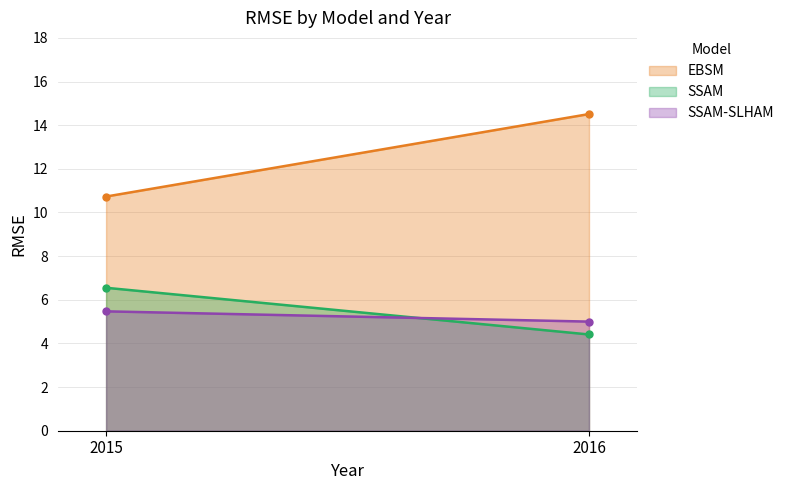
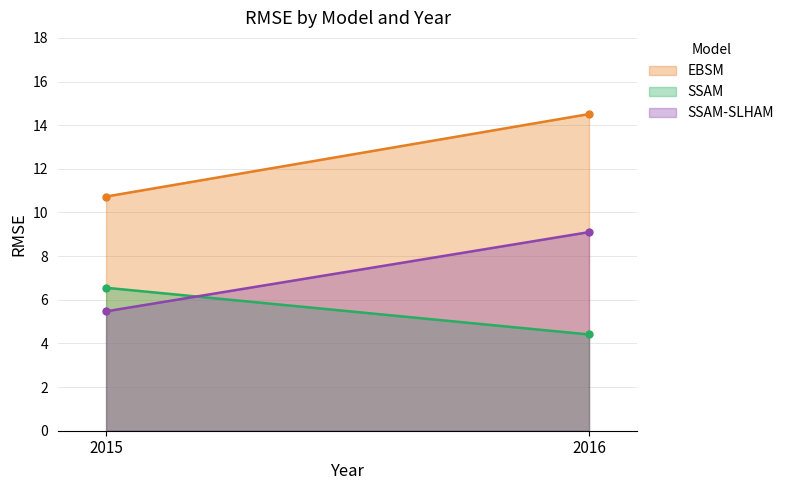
  {
    "EBSM": {
      "2015": 10.7,
      "2016": 14.5
    },
    "SSAM": {
      "2015": 6.6,
      "2016": 4.4
    },
    "SSAM-SLHAM": {
      "2015": 5.5,
-     "2016": 5.0
+     "2016": 9.1
    }
  }
